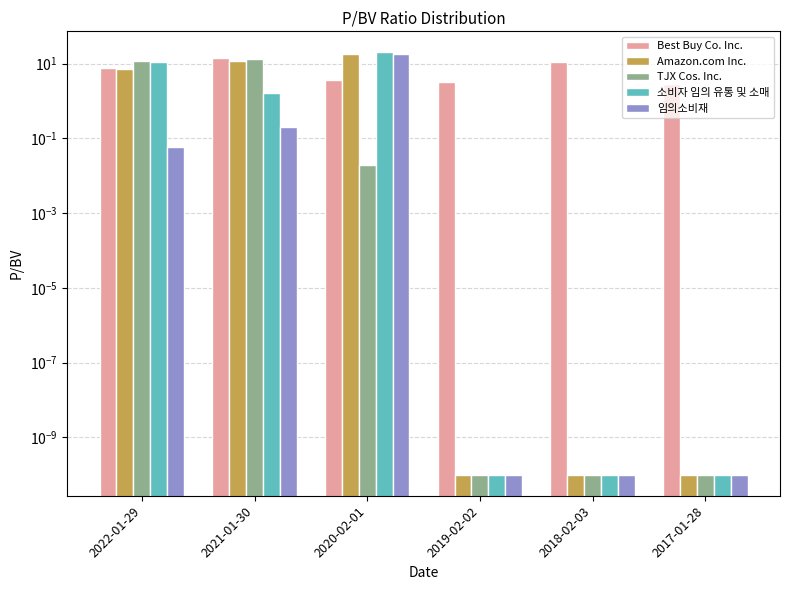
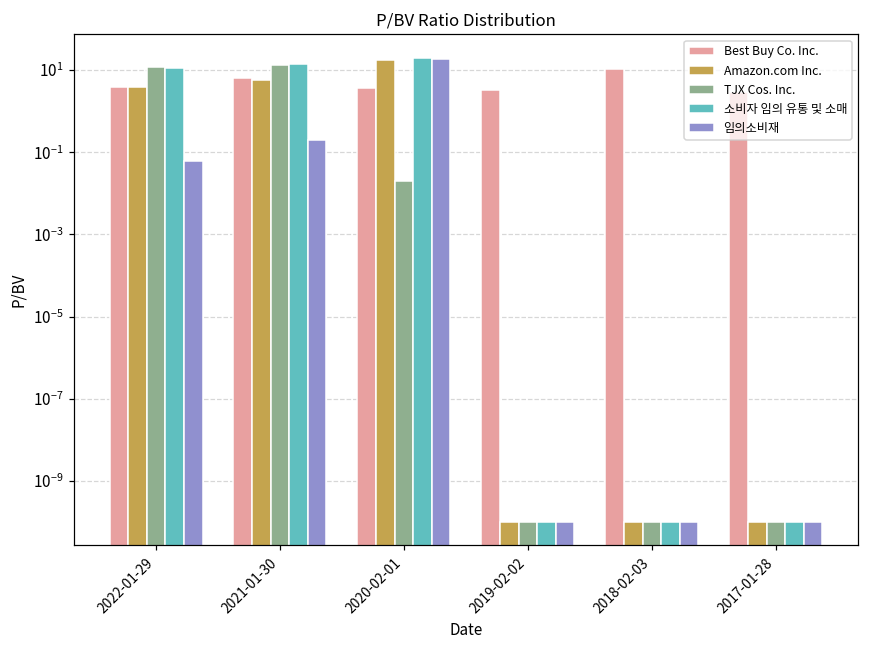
  {
    "Best Buy Co. Inc.": {
-     "2022-01-29": 8,
-     "2021-01-30": 14,
+     "2022-01-29": 4,
+     "2021-01-30": 6,
      "2020-02-01": 4,
      "2019-02-02": 3,
      "2018-02-03": 11
    },
    "Amazon.com Inc.": {
-     "2022-01-29": 7,
-     "2021-01-30": 12,
+     "2022-01-29": 4,
+     "2021-01-30": 6,
      "2020-02-01": 20,
      "2019-02-02": 0.00000000010,
      "2018-02-03": 0.00000000010,
      "2017-01-28": 0.00000000010
    },
    "TJX Cos. Inc.": {
      "2022-01-29": 12,
      "2021-01-30": 14,
      "2020-02-01": 0.02,
      "2019-02-02": 0.00000000010,
      "2018-02-03": 0.00000000010,
      "2017-01-28": 0.00000000010
    },
    "소비자 임의 유통 및 소매": {
      "2022-01-29": 11,
-     "2021-01-30": 2,
+     "2021-01-30": 14,
      "2020-02-01": 20,
      "2019-02-02": 0.00000000010,
      "2018-02-03": 0.00000000010,
      "2017-01-28": 0.00000000010
    },
    "임의소비재": {
      "2022-01-29": 0.06,
      "2021-01-30": 0.2,
      "2020-02-01": 20,
      "2019-02-02": 0.00000000010,
      "2018-02-03": 0.00000000010,
      "2017-01-28": 0.00000000010
    }
  }
